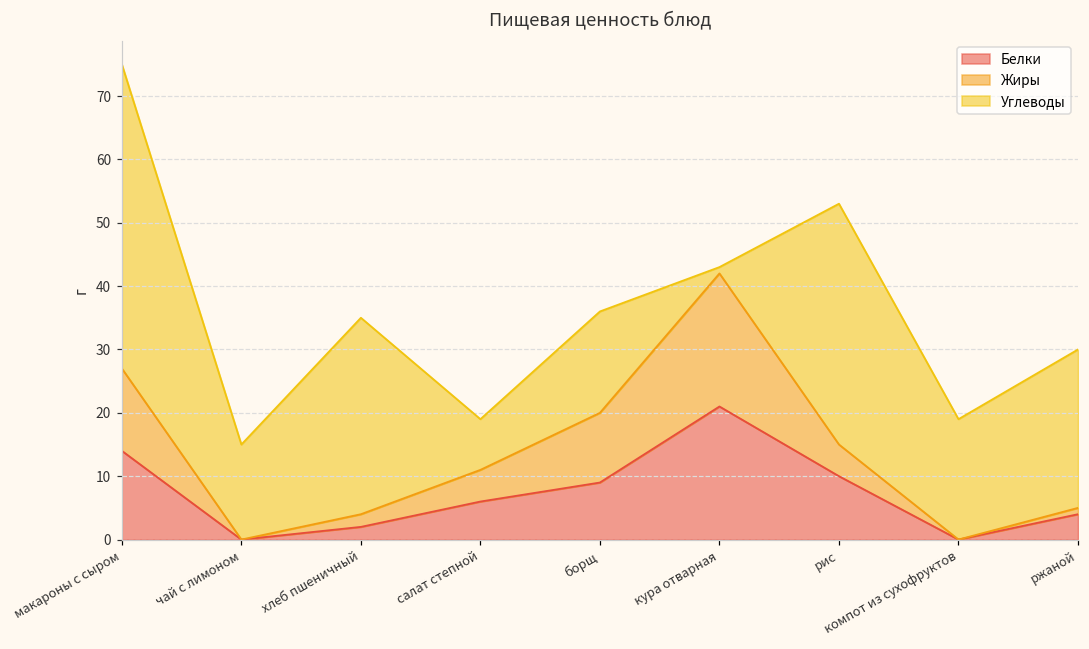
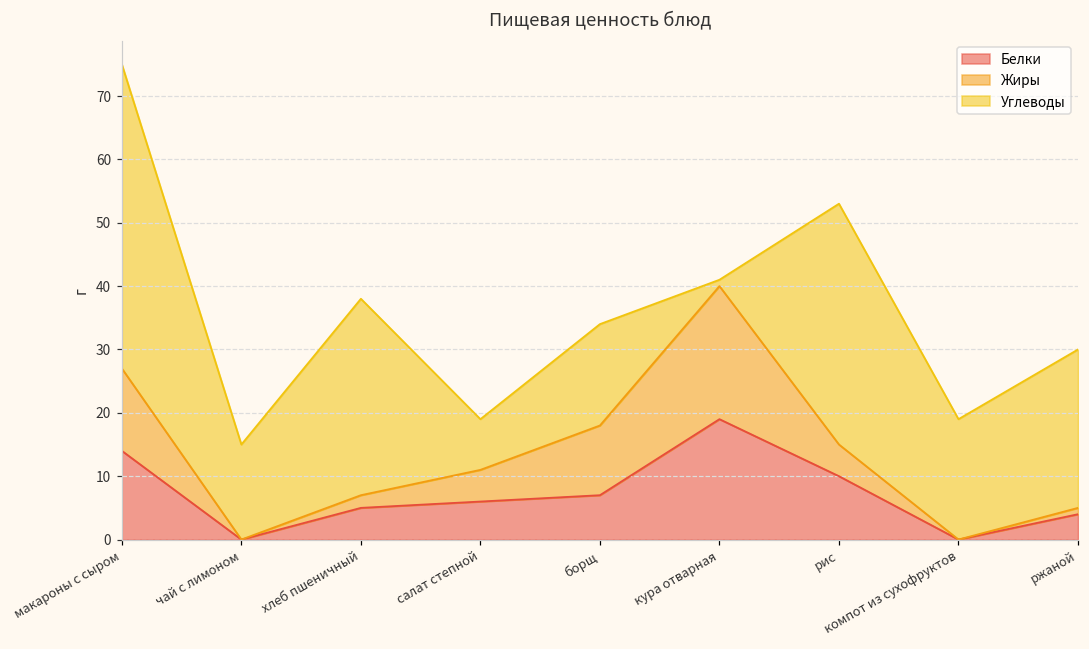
  {
    "Белки": {
      "макароны с сыром": 14,
-     "хлеб пшеничный": 2,
+     "хлеб пшеничный": 5,
      "салат степной": 6,
-     "борщ": 9,
-     "кура отварная": 21,
+     "борщ": 7,
+     "кура отварная": 19,
      "рис": 10,
      "ржаной": 4
    }
  }
